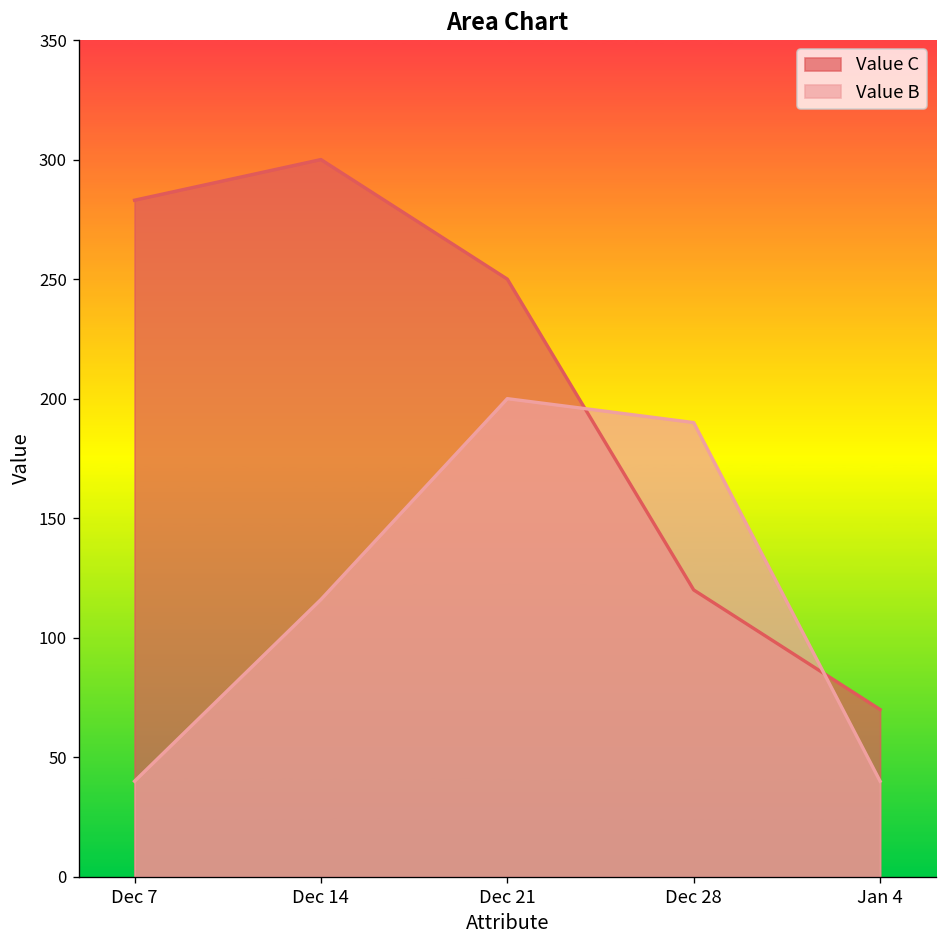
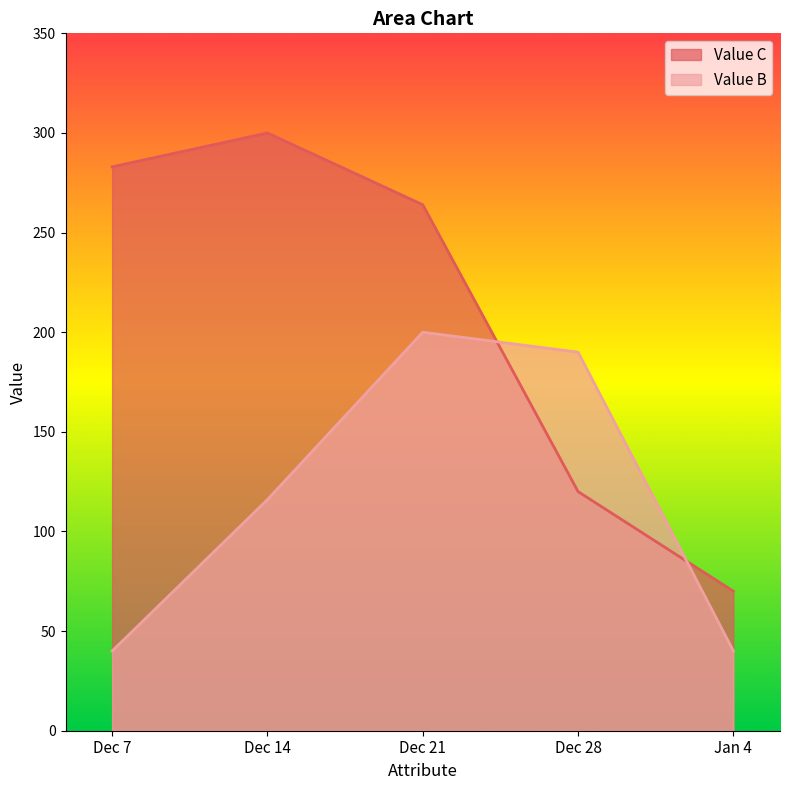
  {
    "Value C": {
      "Dec 7": 283,
      "Dec 14": 300,
-     "Dec 21": 250,
+     "Dec 21": 264,
      "Dec 28": 120,
      "Jan 4": 70
    },
    "Value B": {
      "Dec 7": 40,
      "Dec 14": 116,
      "Dec 21": 200,
      "Dec 28": 190,
      "Jan 4": 40
    }
  }
